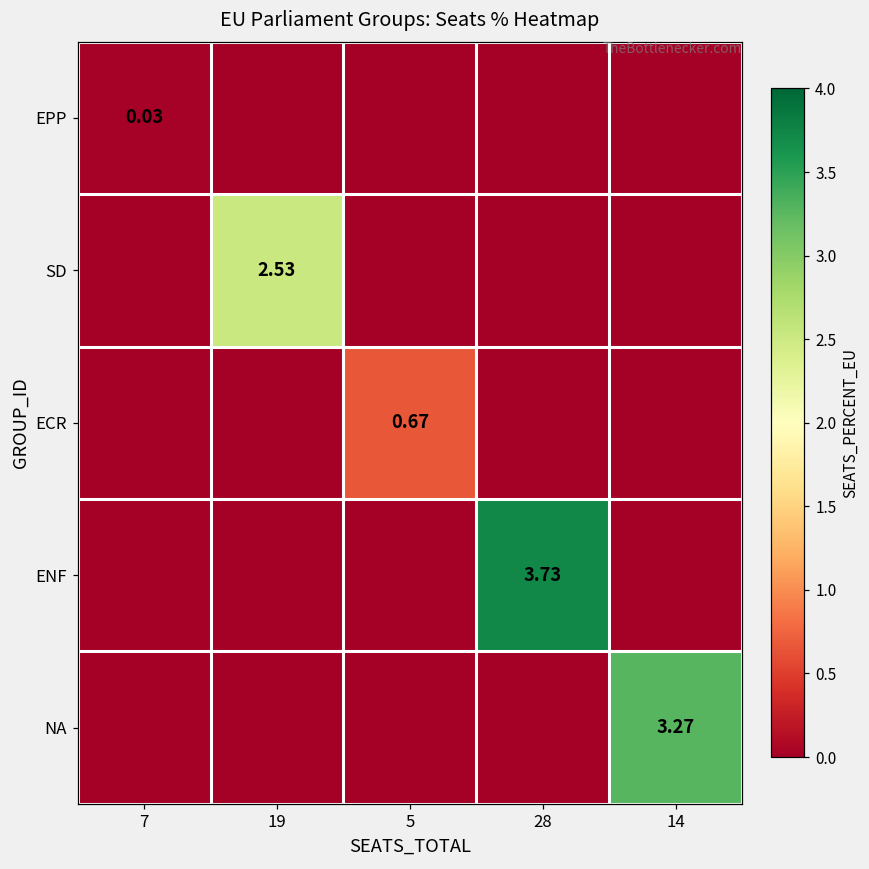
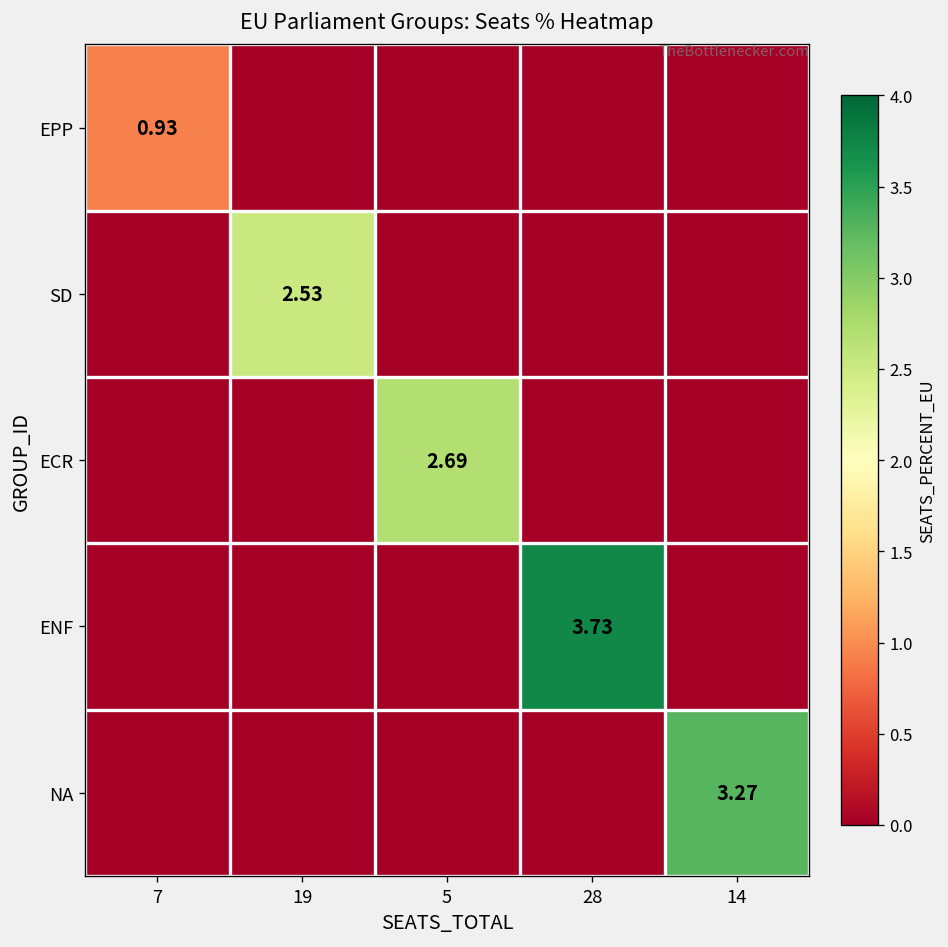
  {
    "EPP": {
-     "7": 0.03
+     "7": 0.93
    },
    "SD": {
      "19": 2.53
    },
    "ECR": {
-     "5": 0.67
+     "5": 2.69
    },
    "ENF": {
      "28": 3.73
    },
    "NA": {
      "14": 3.27
    }
  }
